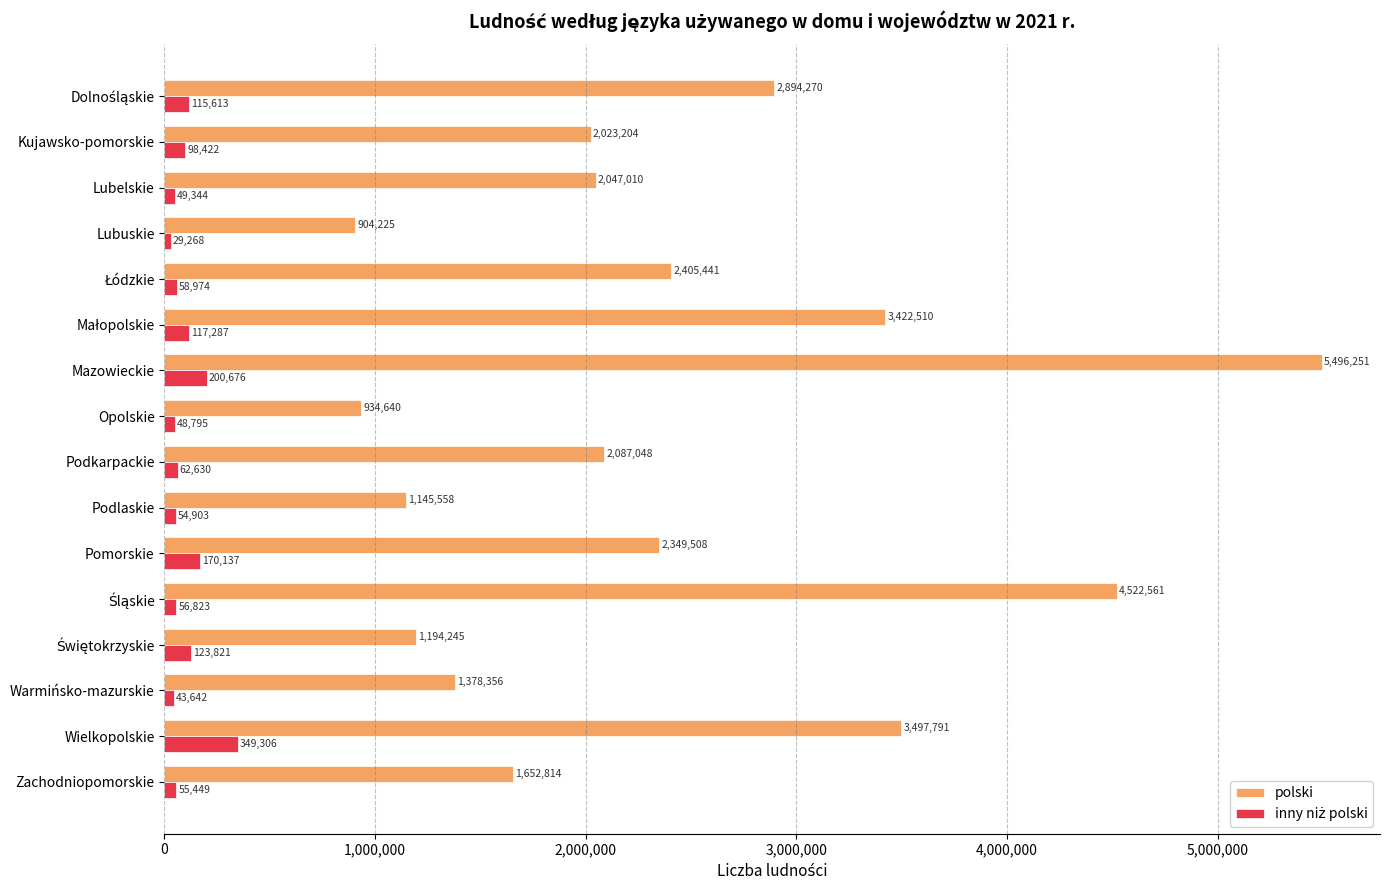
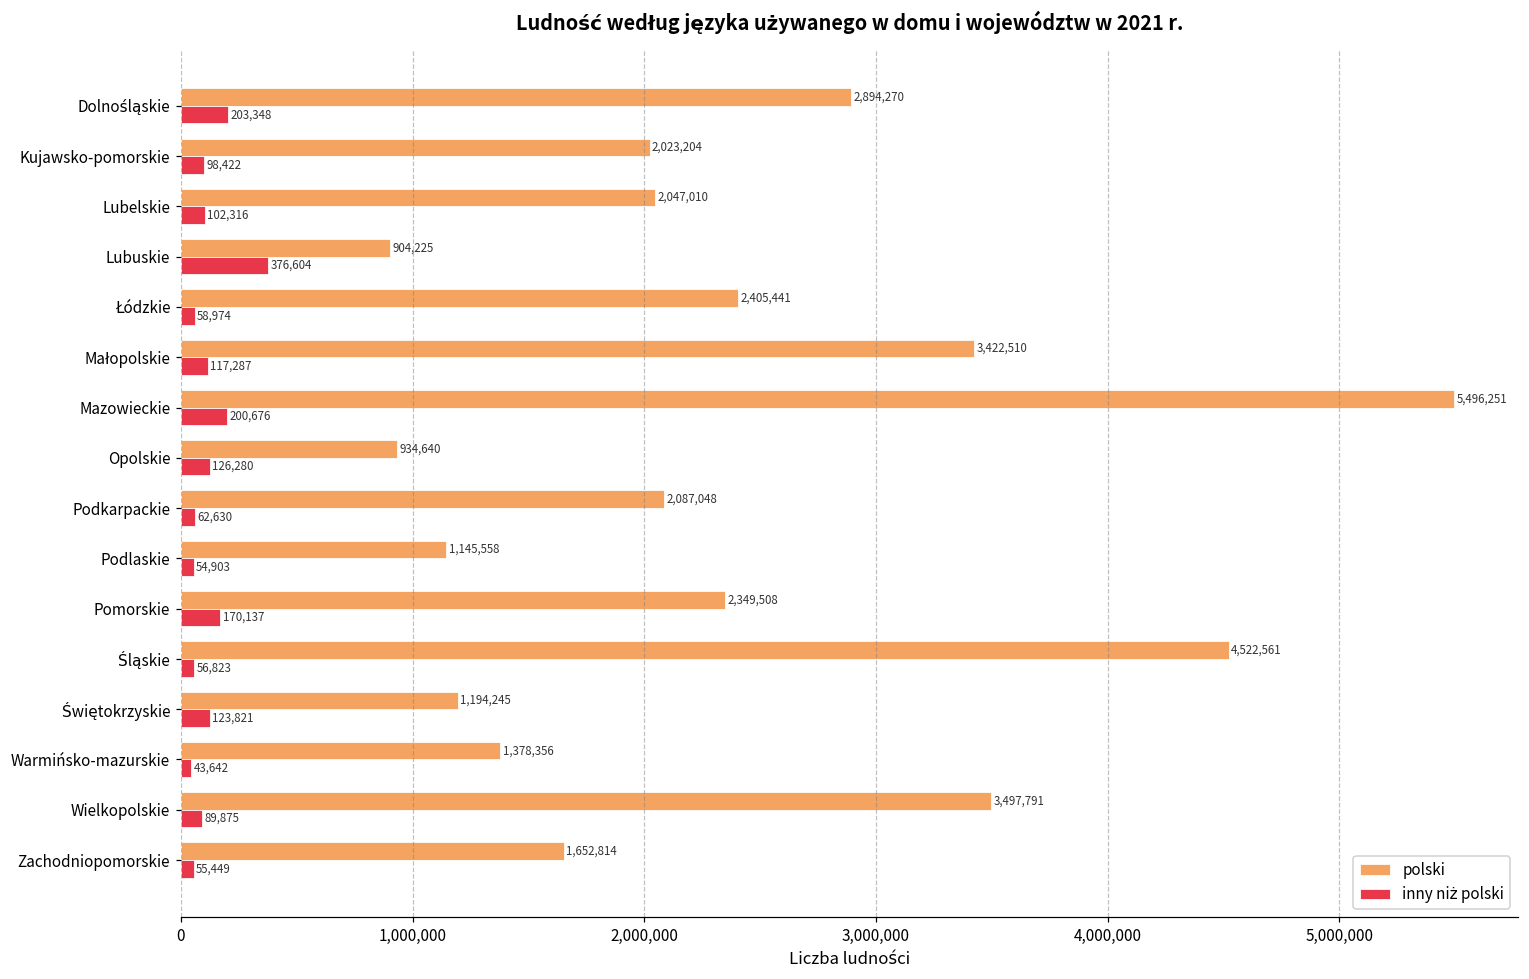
  {
    "polski": {
      "Dolnośląskie": "2,894,270",
      "Kujawsko-pomorskie": "2,023,204",
      "Lubelskie": "2,047,010",
      "Lubuskie": "904,225",
      "Łódzkie": "2,405,441",
      "Małopolskie": "3,422,510",
      "Mazowieckie": "5,496,251",
      "Opolskie": "934,640",
      "Podkarpackie": "2,087,048",
      "Podlaskie": "1,145,558",
      "Pomorskie": "2,349,508",
      "Śląskie": "4,522,561",
      "Świętokrzyskie": "1,194,245",
      "Warmińsko-mazurskie": "1,378,356",
      "Wielkopolskie": "3,497,791",
      "Zachodniopomorskie": "1,652,814"
    },
    "inny niż polski": {
-     "Dolnośląskie": "115,613",
+     "Dolnośląskie": "203,348",
      "Kujawsko-pomorskie": "98,422",
-     "Lubelskie": "49,344",
-     "Lubuskie": "29,268",
+     "Lubelskie": "102,316",
+     "Lubuskie": "376,604",
      "Łódzkie": "58,974",
      "Małopolskie": "117,287",
      "Mazowieckie": "200,676",
-     "Opolskie": "48,795",
+     "Opolskie": "126,280",
      "Podkarpackie": "62,630",
      "Podlaskie": "54,903",
      "Pomorskie": "170,137",
      "Śląskie": "56,823",
      "Świętokrzyskie": "123,821",
      "Warmińsko-mazurskie": "43,642",
-     "Wielkopolskie": "349,306",
+     "Wielkopolskie": "89,875",
      "Zachodniopomorskie": "55,449"
    }
  }
